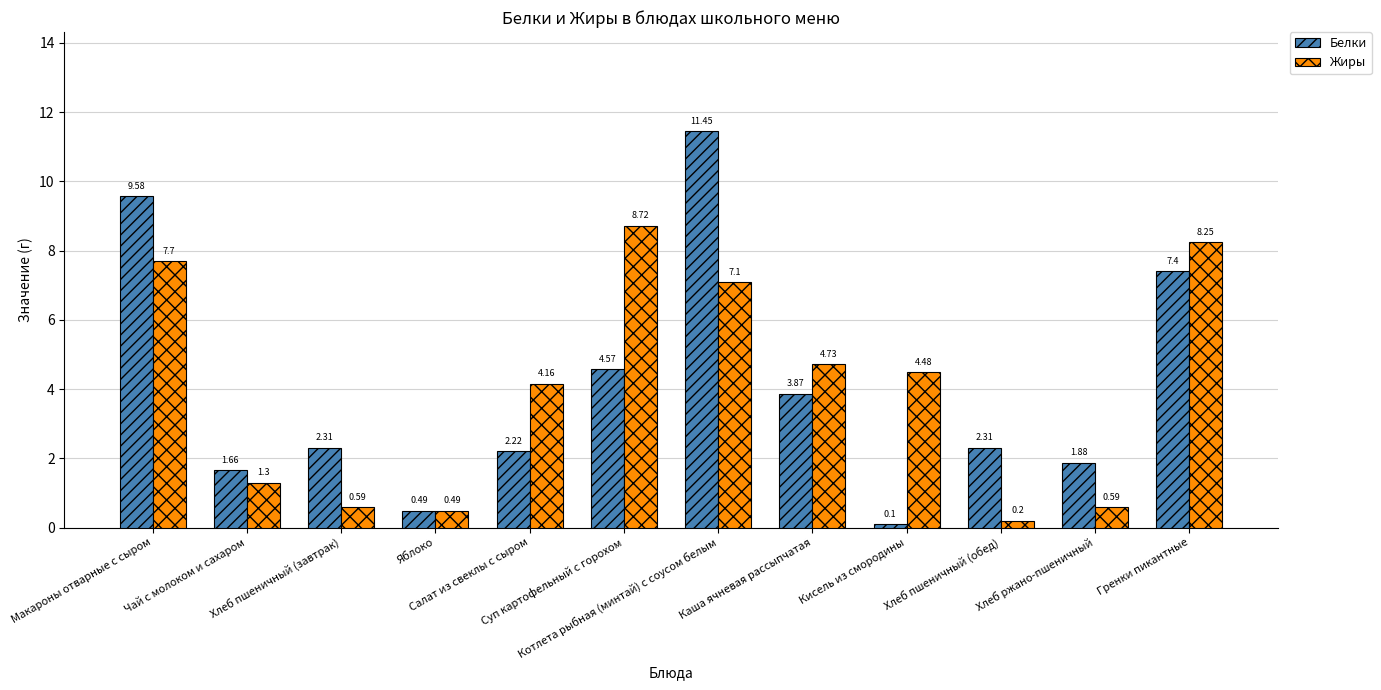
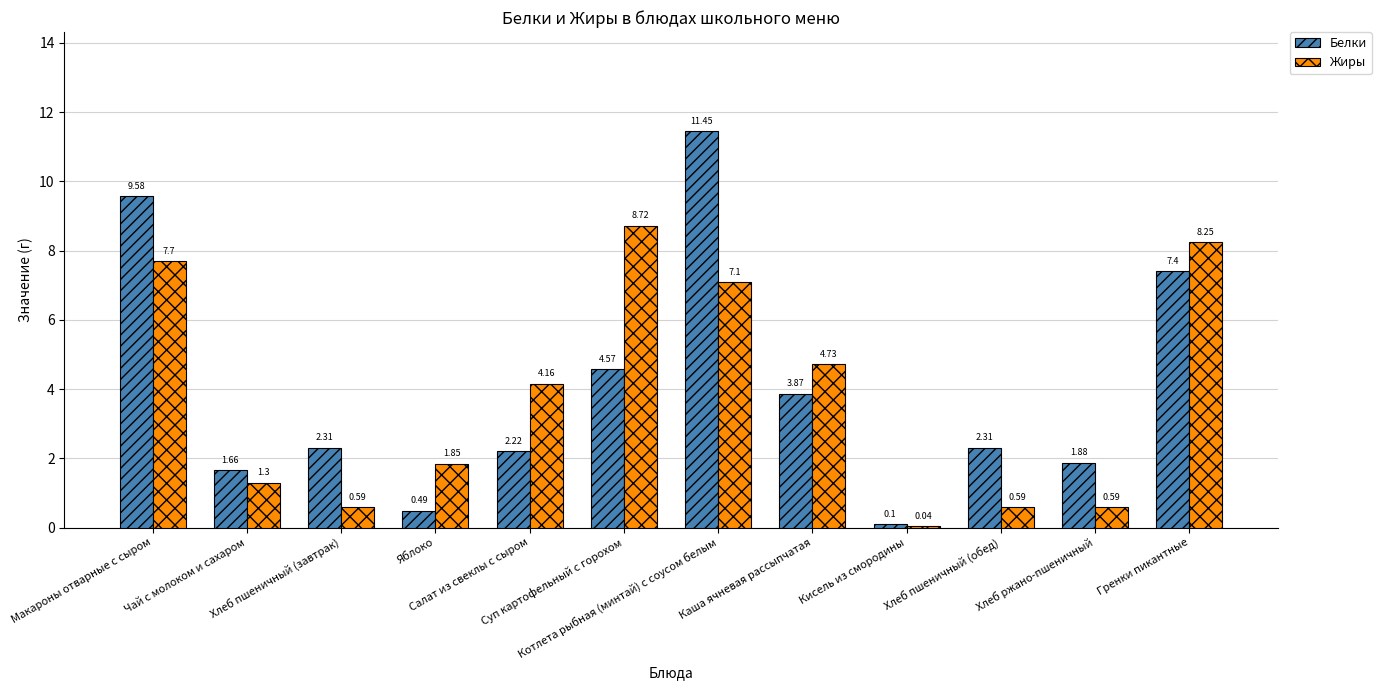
  {
    "Белки": {
      "Макароны отварные с сыром": 9.58,
      "Чай с молоком и сахаром": 1.66,
      "Хлеб пшеничный (завтрак)": 2.31,
      "Яблоко": 0.49,
      "Салат из свеклы с сыром": 2.22,
      "Суп картофельный с горохом": 4.57,
      "Котлета рыбная (минтай) с соусом белым": 11.45,
      "Каша ячневая рассыпчатая": 3.87,
      "Кисель из смородины": 0.1,
      "Хлеб пшеничный (обед)": 2.31,
      "Хлеб ржано-пшеничный": 1.88,
      "Гренки пикантные": 7.4
    },
    "Жиры": {
      "Макароны отварные с сыром": 7.7,
      "Чай с молоком и сахаром": 1.3,
      "Хлеб пшеничный (завтрак)": 0.59,
-     "Яблоко": 0.49,
+     "Яблоко": 1.85,
      "Салат из свеклы с сыром": 4.16,
      "Суп картофельный с горохом": 8.72,
      "Котлета рыбная (минтай) с соусом белым": 7.1,
      "Каша ячневая рассыпчатая": 4.73,
-     "Кисель из смородины": 4.48,
-     "Хлеб пшеничный (обед)": 0.2,
+     "Кисель из смородины": 0.04,
+     "Хлеб пшеничный (обед)": 0.59,
      "Хлеб ржано-пшеничный": 0.59,
      "Гренки пикантные": 8.25
    }
  }
